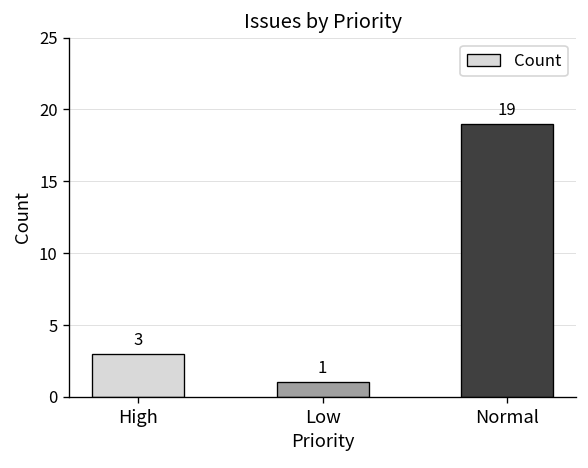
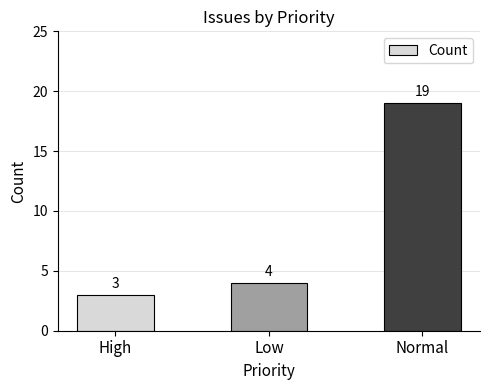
  {
    "High": 3,
-   "Low": 1,
+   "Low": 4,
    "Normal": 19
  }
